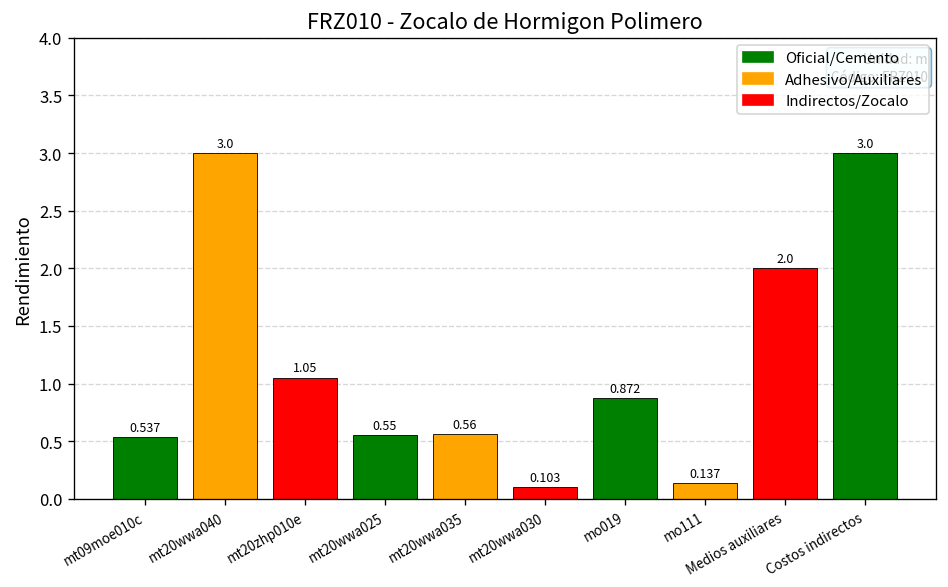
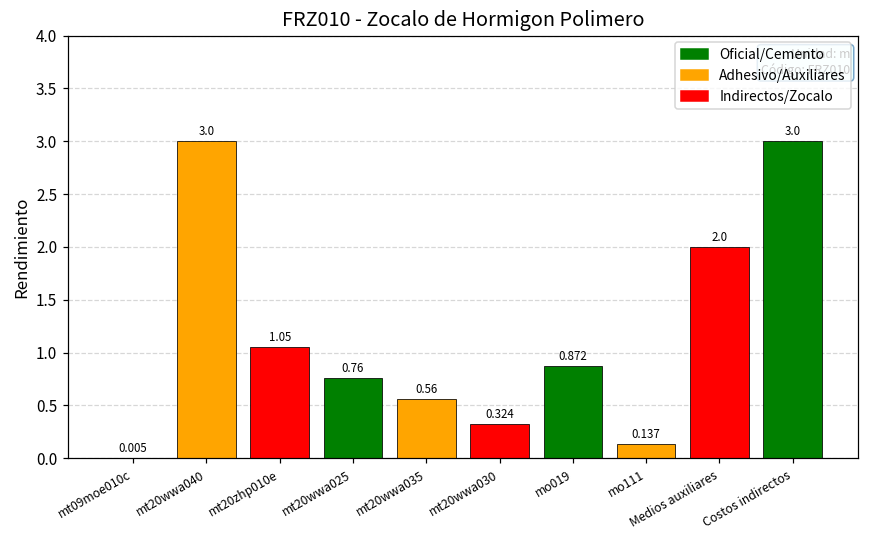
  {
-   "mt09moe010c": 0.537,
+   "mt09moe010c": 0.005,
    "mt20wwa040": 3.0,
    "mt20zhp010e": 1.05,
-   "mt20wwa025": 0.55,
+   "mt20wwa025": 0.76,
    "mt20wwa035": 0.56,
-   "mt20wwa030": 0.103,
+   "mt20wwa030": 0.324,
    "mo019": 0.872,
    "mo111": 0.137,
    "Medios auxiliares": 2.0,
    "Costos indirectos": 3.0
  }
